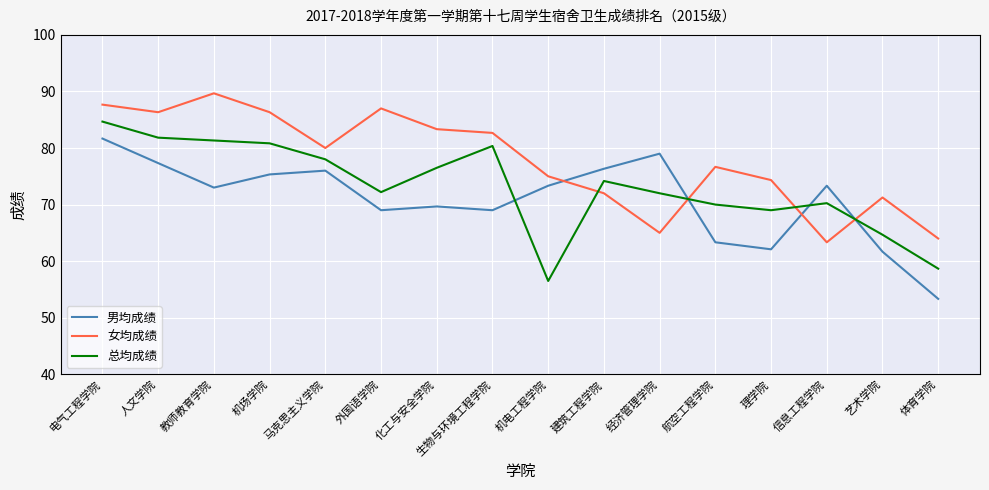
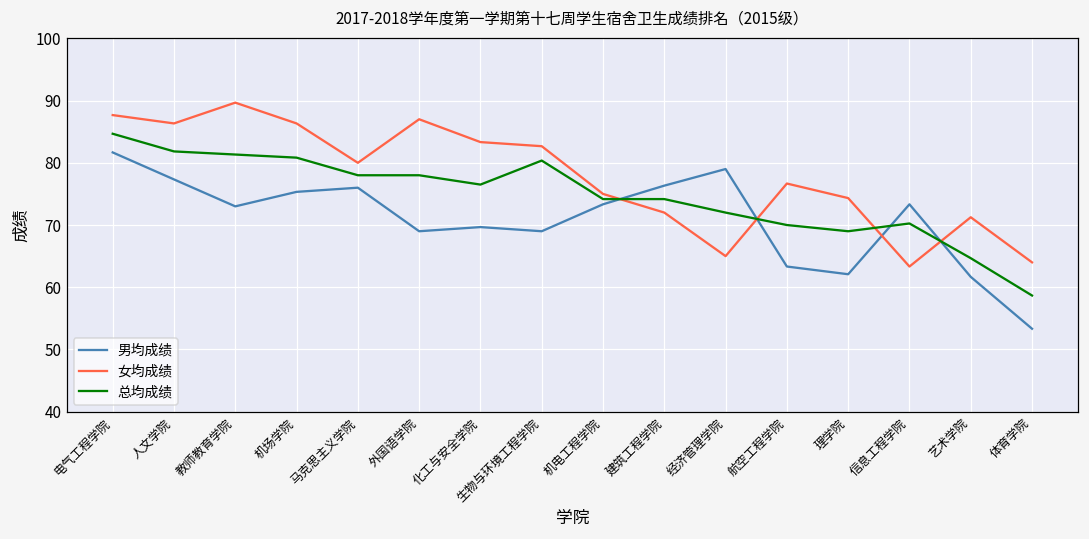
  {
    "男均成绩": {
      "电气工程学院": 82,
      "人文学院": 77,
      "教师教育学院": 73,
      "机场学院": 75,
      "马克思主义学院": 76,
      "外国语学院": 69,
      "化工与安全学院": 70,
      "生物与环境工程学院": 69,
      "机电工程学院": 73,
      "建筑工程学院": 76,
      "经济管理学院": 79,
      "航空工程学院": 63,
      "理学院": 62,
      "信息工程学院": 73,
      "艺术学院": 62,
      "体育学院": 53
    },
    "女均成绩": {
      "电气工程学院": 88,
      "人文学院": 86,
      "教师教育学院": 90,
      "机场学院": 86,
      "马克思主义学院": 80,
      "外国语学院": 87,
      "化工与安全学院": 83,
      "生物与环境工程学院": 83,
      "机电工程学院": 75,
      "建筑工程学院": 72,
      "经济管理学院": 65,
      "航空工程学院": 77,
      "理学院": 74,
      "信息工程学院": 63,
      "艺术学院": 71,
      "体育学院": 64
    },
    "总均成绩": {
      "电气工程学院": 85,
      "人文学院": 82,
      "教师教育学院": 81,
      "机场学院": 81,
      "马克思主义学院": 78,
-     "外国语学院": 72,
+     "外国语学院": 78,
      "化工与安全学院": 77,
      "生物与环境工程学院": 80,
-     "机电工程学院": 56,
+     "机电工程学院": 74,
      "建筑工程学院": 74,
      "经济管理学院": 72,
      "航空工程学院": 70,
      "理学院": 69,
      "信息工程学院": 70,
      "艺术学院": 65,
      "体育学院": 59
    }
  }
